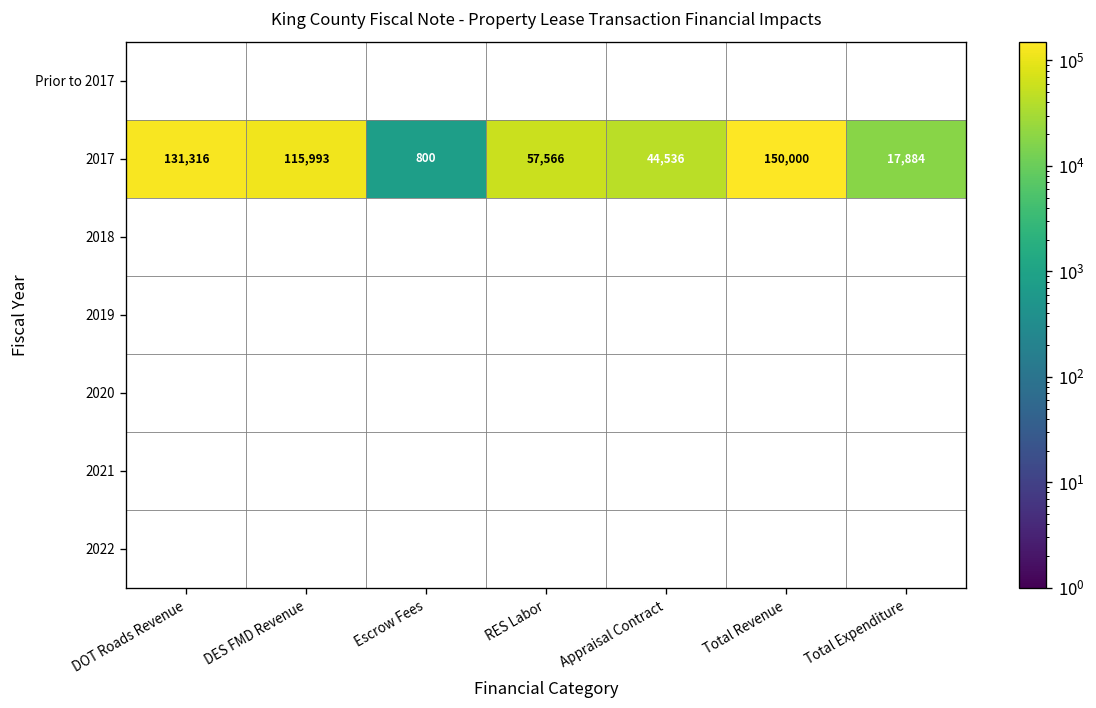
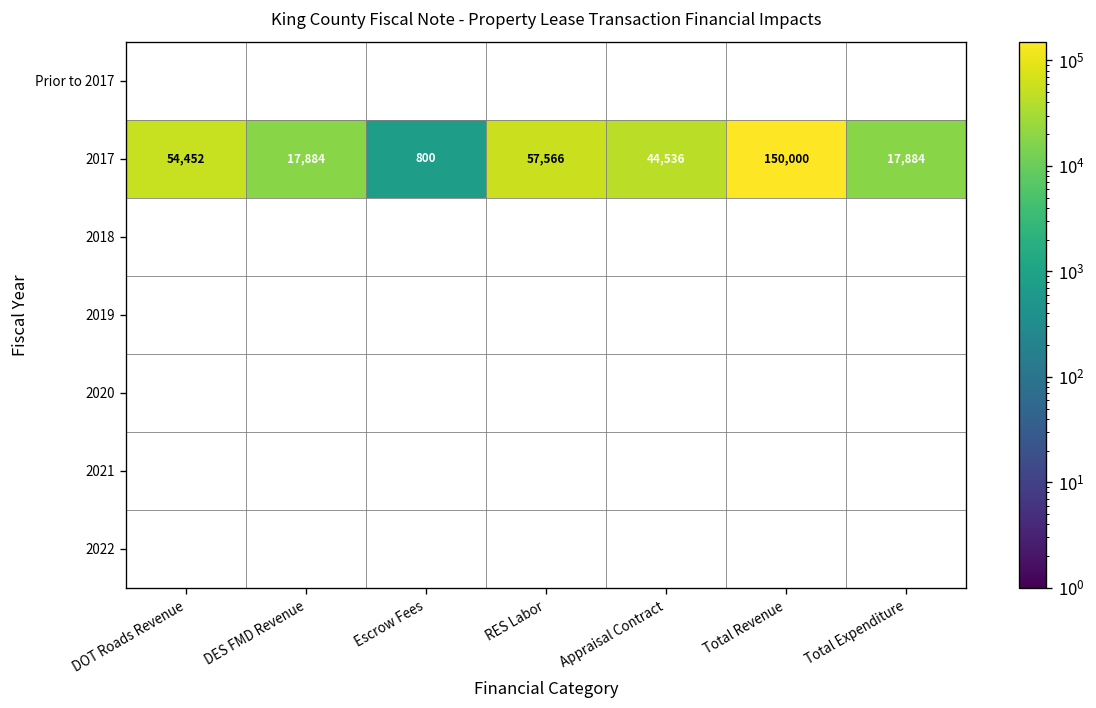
  {
    "2017": {
-     "DOT Roads Revenue": "131,316",
-     "DES FMD Revenue": "115,993",
+     "DOT Roads Revenue": "54,452",
+     "DES FMD Revenue": "17,884",
      "Escrow Fees": "800",
      "RES Labor": "57,566",
      "Appraisal Contract": "44,536",
      "Total Revenue": "150,000",
      "Total Expenditure": "17,884"
    }
  }
